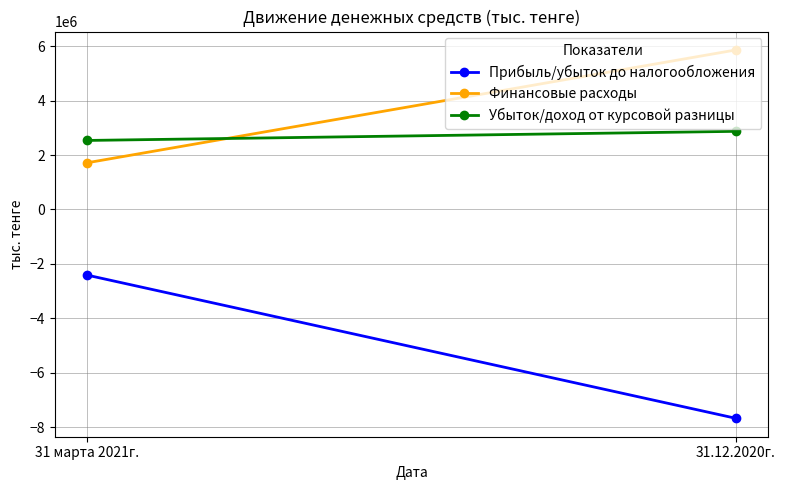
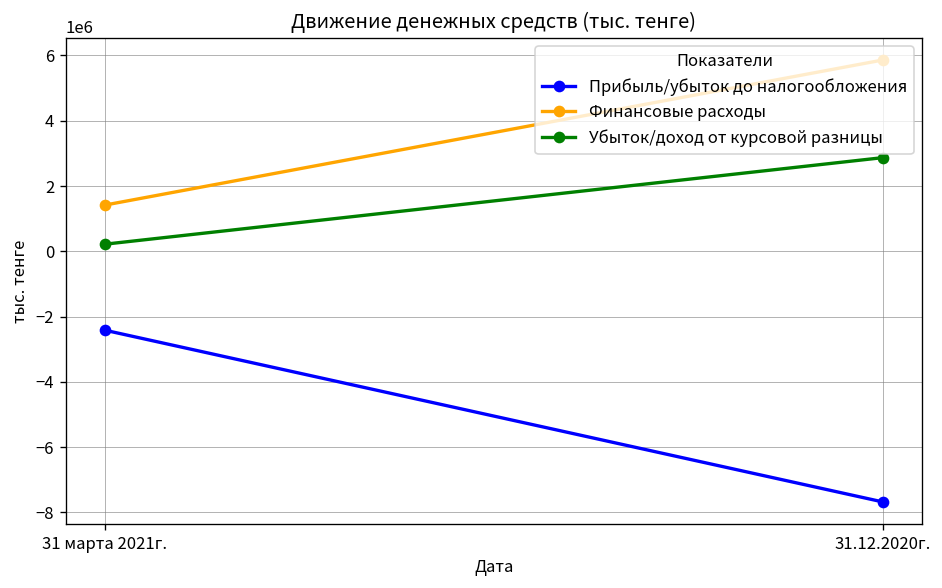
  {
    "Прибыль/убыток до налогообложения": {
      "31 марта 2021г.": -2400000,
      "31.12.2020г.": -7700000
    },
    "Финансовые расходы": {
-     "31 марта 2021г.": 1700000
+     "31 марта 2021г.": 1400000
    },
    "Убыток/доход от курсовой разницы": {
-     "31 марта 2021г.": 2500000,
+     "31 марта 2021г.": 200000,
      "31.12.2020г.": 2900000
    }
  }
